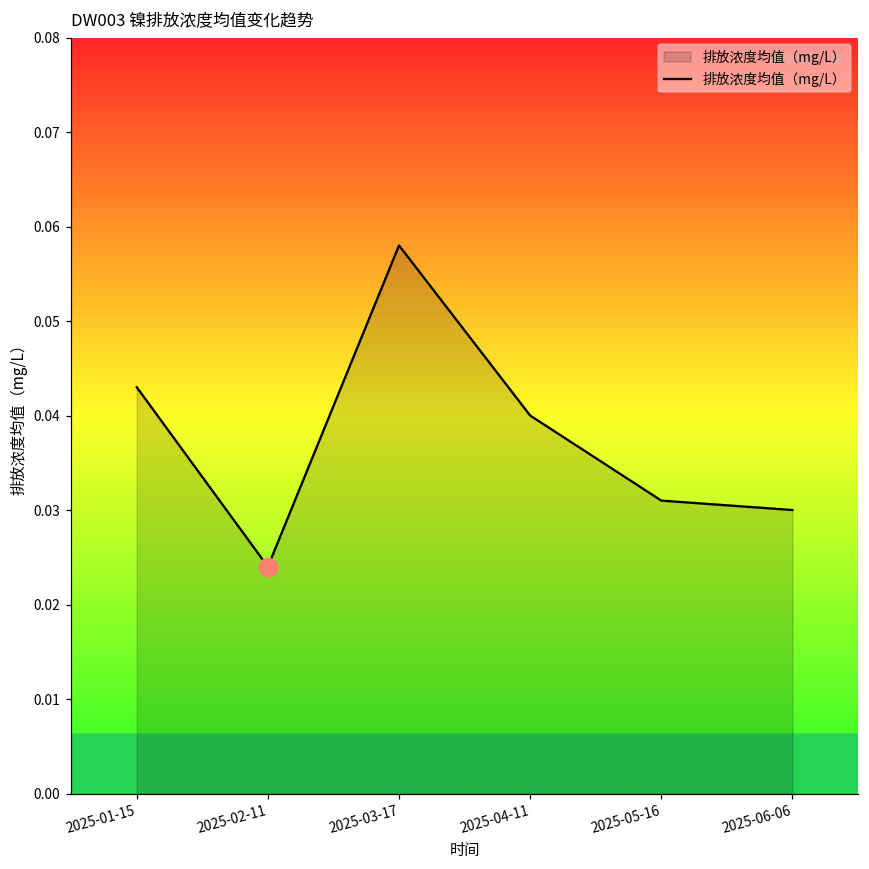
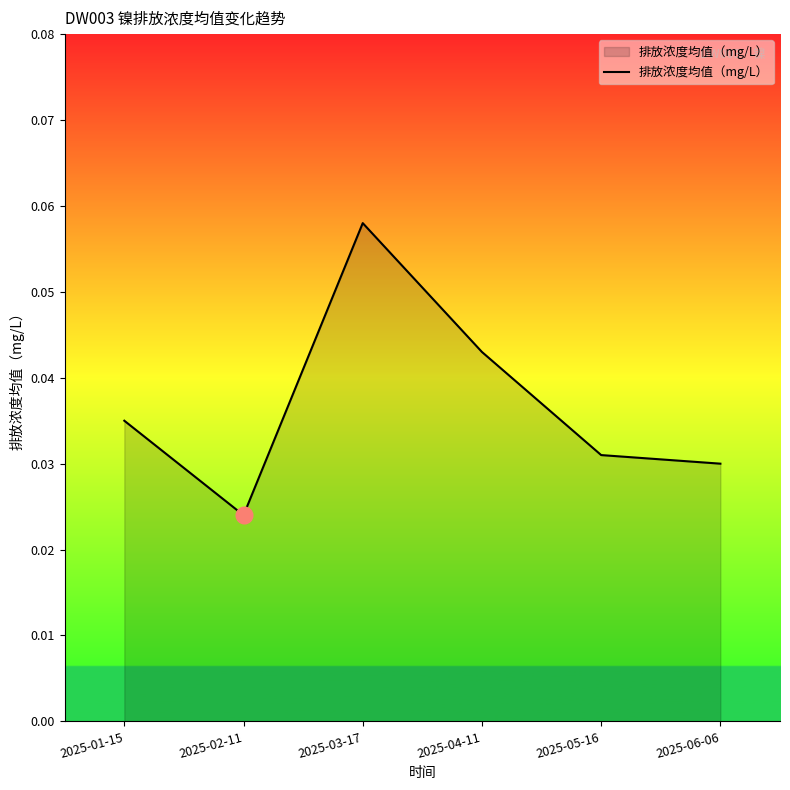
  {
    "排放浓度均值（mg/L）": {
-     "2025-01-15": 0.043,
+     "2025-01-15": 0.035,
      "2025-03-17": 0.058,
-     "2025-04-11": 0.040,
+     "2025-04-11": 0.043,
      "2025-05-16": 0.031,
      "2025-06-06": 0.030
    }
  }
